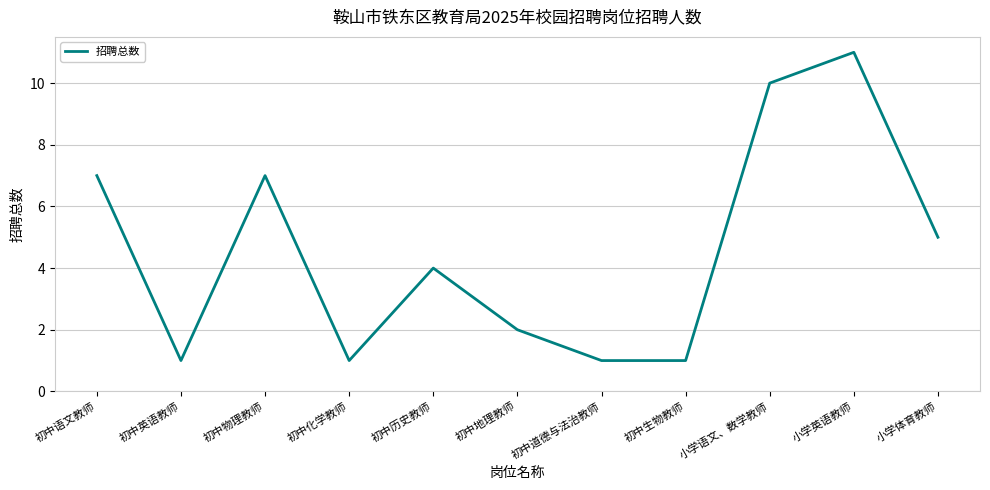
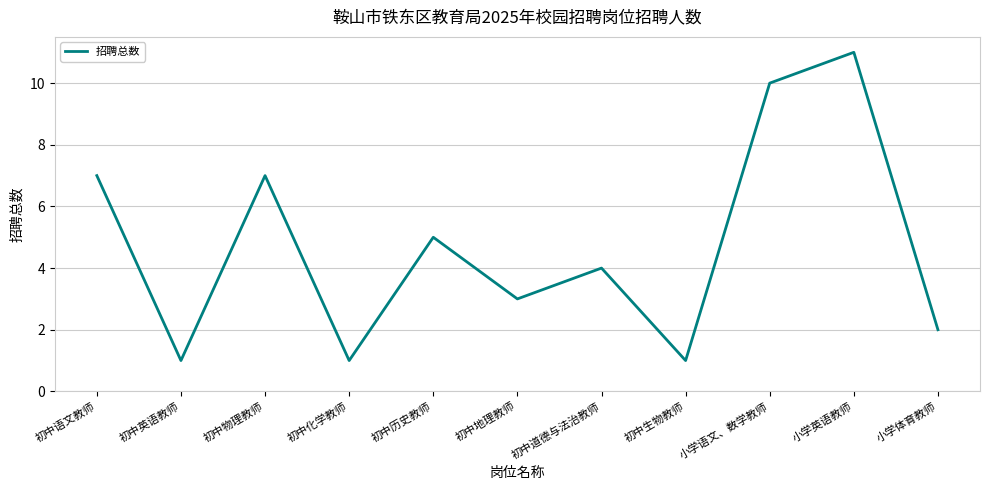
  {
    "初中语文教师": 7,
    "初中英语教师": 1,
    "初中物理教师": 7,
    "初中化学教师": 1,
-   "初中历史教师": 4,
-   "初中地理教师": 2,
-   "初中道德与法治教师": 1,
+   "初中历史教师": 5,
+   "初中地理教师": 3,
+   "初中道德与法治教师": 4,
    "初中生物教师": 1,
    "小学语文、数学教师": 10,
    "小学英语教师": 11,
-   "小学体育教师": 5
+   "小学体育教师": 2
  }
